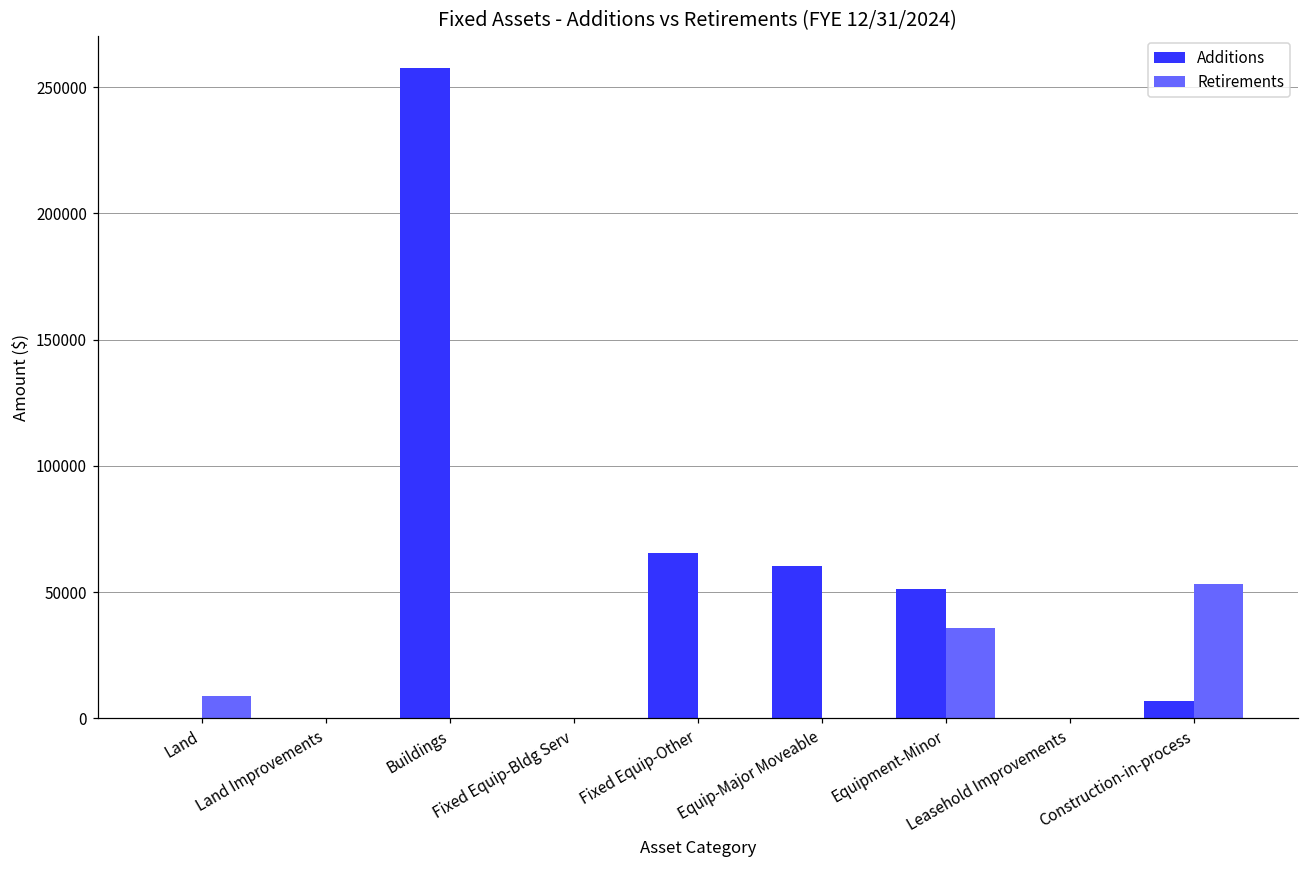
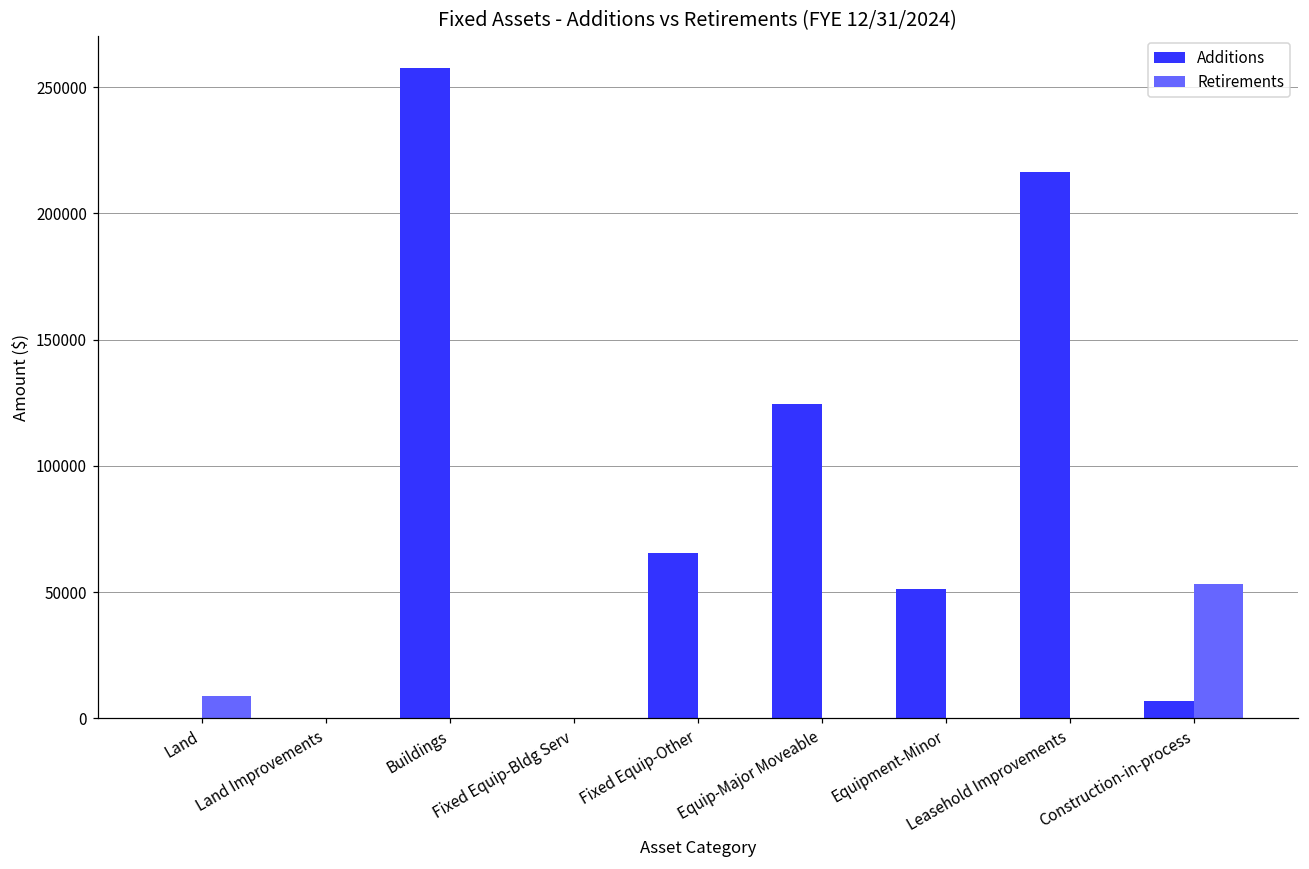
  {
    "Additions": {
      "Land": 0,
      "Land Improvements": 0,
      "Buildings": 258000,
      "Fixed Equip-Bldg Serv": 0,
      "Fixed Equip-Other": 66000,
-     "Equip-Major Moveable": 61000,
+     "Equip-Major Moveable": 124000,
      "Equipment-Minor": 51000,
-     "Leasehold Improvements": 0,
+     "Leasehold Improvements": 216000,
      "Construction-in-process": 7000
    },
    "Retirements": {
      "Land": 9000,
      "Land Improvements": 0,
      "Buildings": 0,
      "Fixed Equip-Bldg Serv": 0,
      "Fixed Equip-Other": 0,
      "Equip-Major Moveable": 0,
-     "Equipment-Minor": 36000,
+     "Equipment-Minor": 0,
      "Leasehold Improvements": 0,
      "Construction-in-process": 53000
    }
  }
